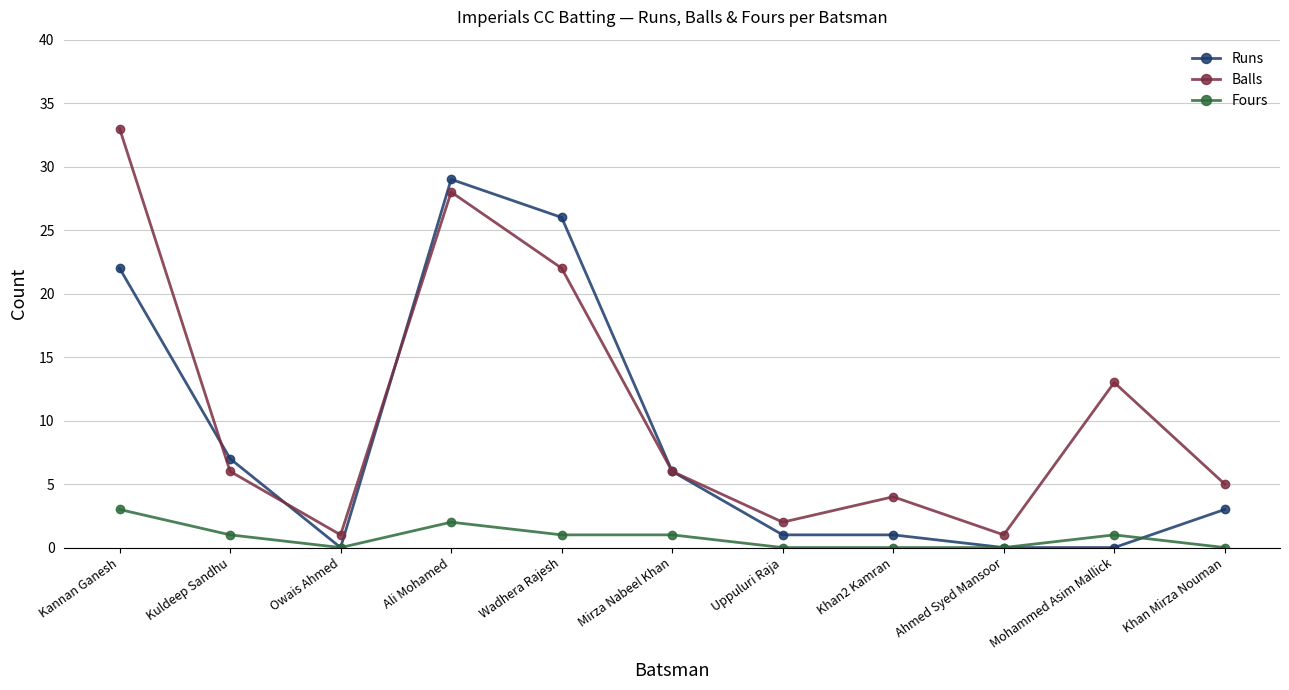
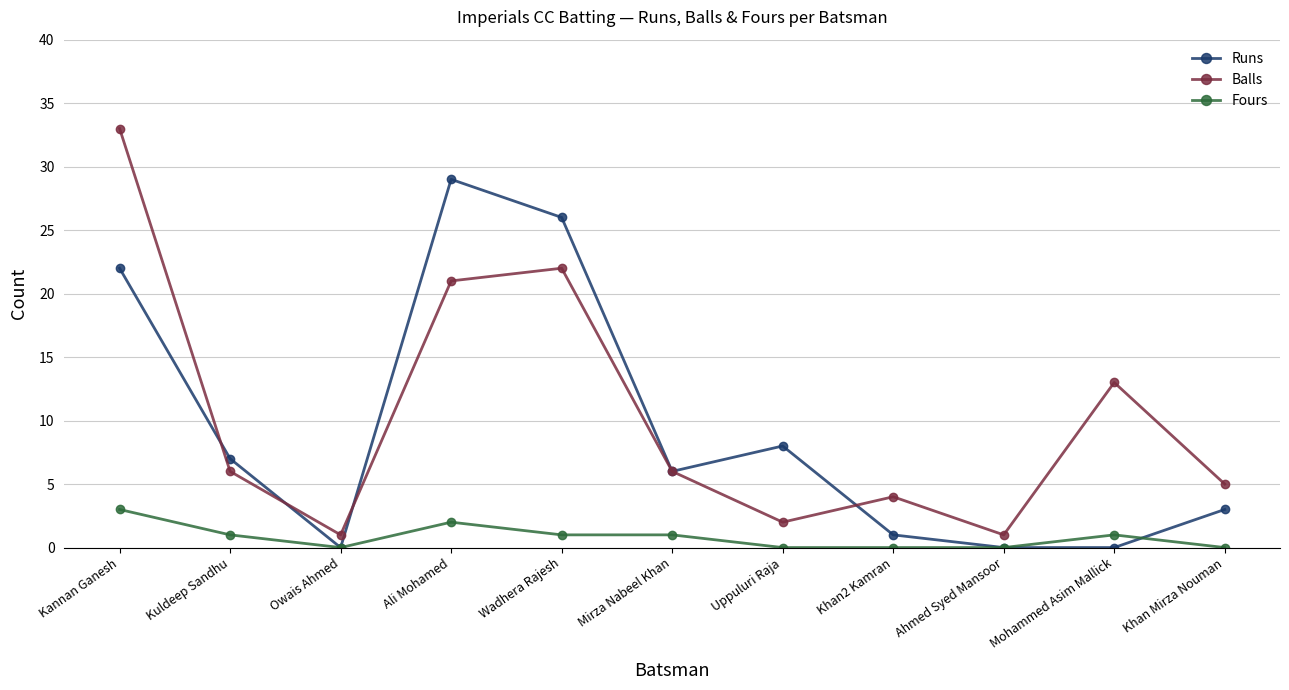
  {
    "Runs": {
      "Kannan Ganesh": 22,
      "Kuldeep Sandhu": 7,
      "Ali Mohamed": 29,
      "Wadhera Rajesh": 26,
-     "Uppuluri Raja": 1,
+     "Uppuluri Raja": 8,
      "Khan2 Kamran": 1,
      "Mohammed Asim Mallick": 0,
      "Khan Mirza Nouman": 3
    },
    "Balls": {
      "Kannan Ganesh": 33,
      "Kuldeep Sandhu": 6,
      "Owais Ahmed": 1,
-     "Ali Mohamed": 28,
+     "Ali Mohamed": 21,
      "Wadhera Rajesh": 22,
      "Uppuluri Raja": 2,
      "Khan2 Kamran": 4,
      "Ahmed Syed Mansoor": 1,
      "Mohammed Asim Mallick": 13,
      "Khan Mirza Nouman": 5
    },
    "Fours": {
      "Kannan Ganesh": 3,
      "Kuldeep Sandhu": 1,
      "Ali Mohamed": 2,
      "Wadhera Rajesh": 1,
      "Mirza Nabeel Khan": 1,
      "Uppuluri Raja": 0,
      "Khan2 Kamran": 0,
      "Mohammed Asim Mallick": 1,
      "Khan Mirza Nouman": 0
    }
  }
